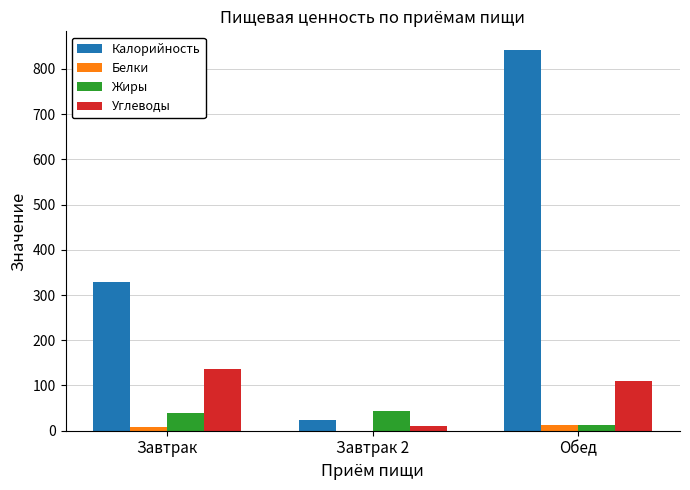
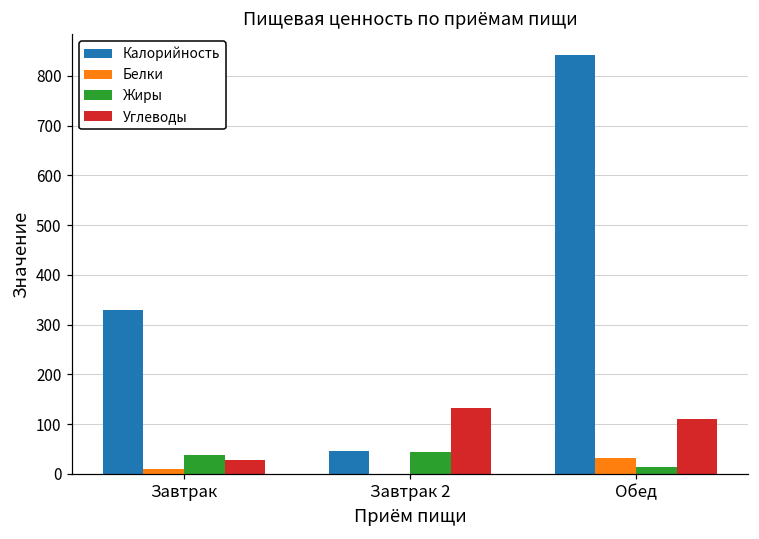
  {
    "Калорийность": {
      "Завтрак": 330,
-     "Завтрак 2": 20,
+     "Завтрак 2": 50,
      "Обед": 840
    },
    "Белки": {
      "Завтрак": 10,
-     "Обед": 10
+     "Обед": 30
    },
    "Жиры": {
      "Завтрак": 40,
      "Завтрак 2": 40,
      "Обед": 10
    },
    "Углеводы": {
-     "Завтрак": 140,
-     "Завтрак 2": 10,
+     "Завтрак": 30,
+     "Завтрак 2": 130,
      "Обед": 110
    }
  }
